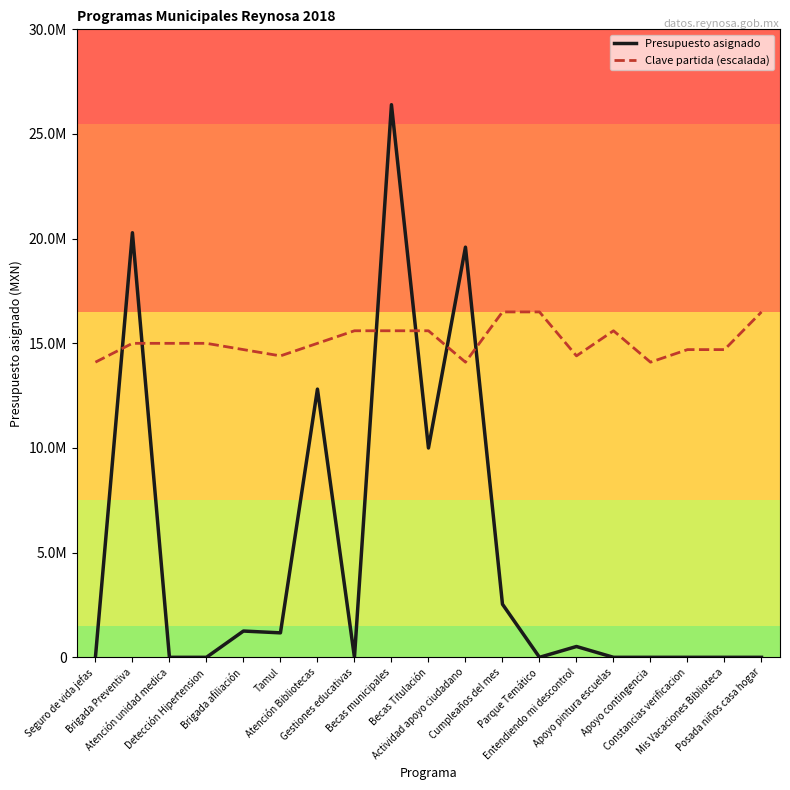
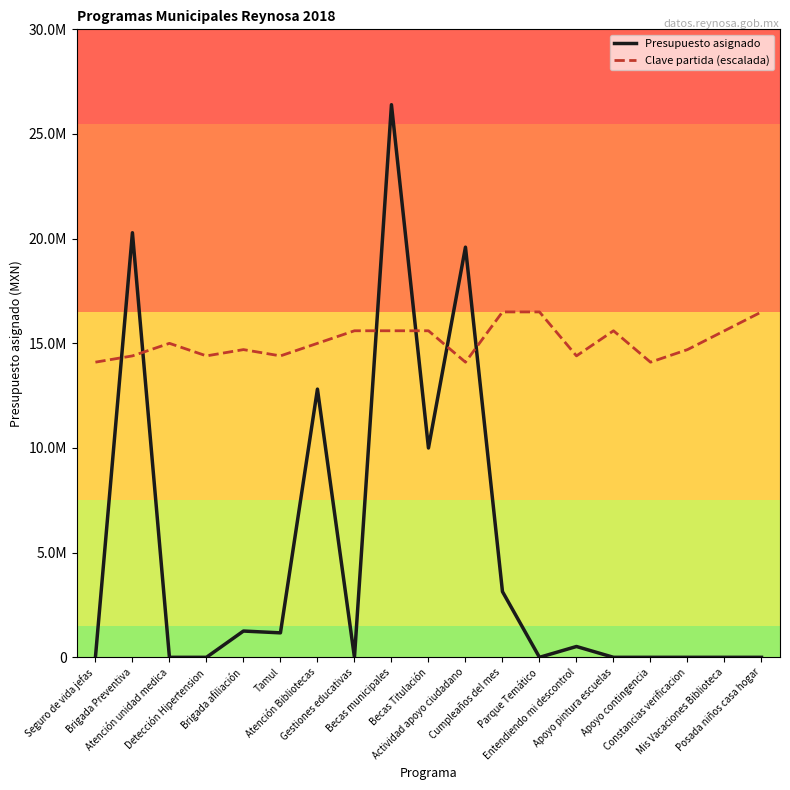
  {
    "Presupuesto asignado": {
      "Seguro de vida jefas": 0,
      "Brigada Preventiva": 20300000,
      "Atención unidad medica": 0,
      "Detección Hipertension": 0,
      "Brigada afiliación": 1300000,
      "Tamul": 1200000,
      "Atención Bibliotecas": 12800000,
      "Gestiones educativas": 0,
      "Becas municipales": 26400000,
      "Becas Titulación": 10000000,
      "Actividad apoyo ciudadano": 19600000,
-     "Cumpleaños del mes": 2500000,
+     "Cumpleaños del mes": 3100000,
      "Parque Temático": 0,
      "Entendiendo mi descontrol": 500000,
      "Apoyo pintura escuelas": 0,
      "Apoyo contingencia": 0,
      "Constancias verificacion": 0,
      "Mis Vacaciones Biblioteca": 0,
      "Posada niños casa hogar": 0
    },
    "Clave partida (escalada)": {
      "Seguro de vida jefas": 14100000,
-     "Brigada Preventiva": 15000000,
+     "Brigada Preventiva": 14400000,
      "Atención unidad medica": 15000000,
-     "Detección Hipertension": 15000000,
+     "Detección Hipertension": 14400000,
      "Brigada afiliación": 14700000,
      "Tamul": 14400000,
      "Atención Bibliotecas": 15000000,
      "Gestiones educativas": 15600000,
      "Becas municipales": 15600000,
      "Becas Titulación": 15600000,
      "Actividad apoyo ciudadano": 14100000,
      "Cumpleaños del mes": 16500000,
      "Parque Temático": 16500000,
      "Entendiendo mi descontrol": 14400000,
      "Apoyo pintura escuelas": 15600000,
      "Apoyo contingencia": 14100000,
      "Constancias verificacion": 14700000,
-     "Mis Vacaciones Biblioteca": 14700000,
+     "Mis Vacaciones Biblioteca": 15600000,
      "Posada niños casa hogar": 16500000
    }
  }
